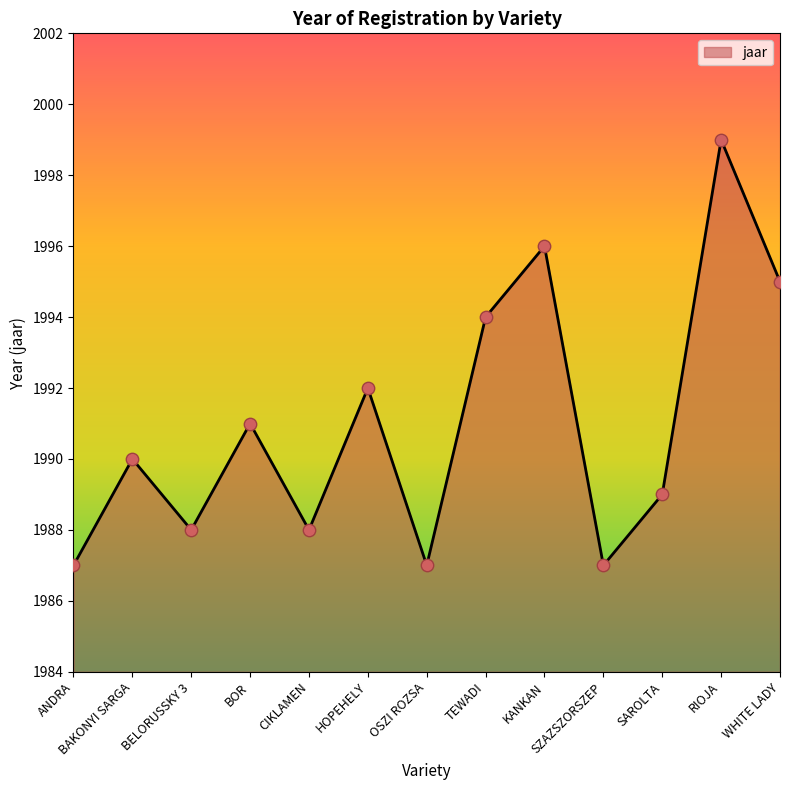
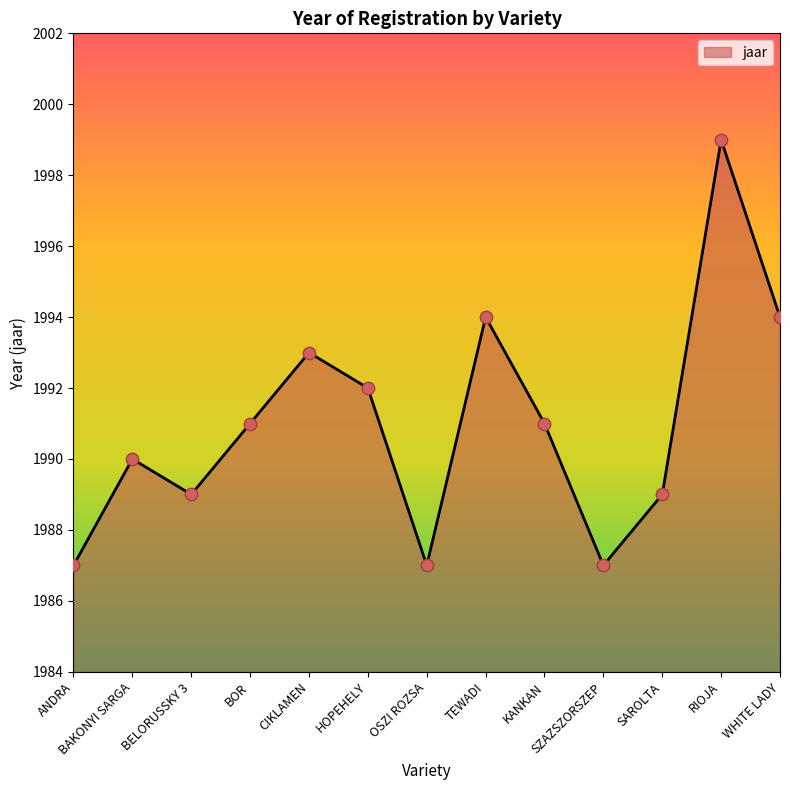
  {
    "ANDRA": 1987,
    "BAKONYI SARGA": 1990,
-   "BELORUSSKY 3": 1988,
+   "BELORUSSKY 3": 1989,
    "BOR": 1991,
-   "CIKLAMEN": 1988,
+   "CIKLAMEN": 1993,
    "HOPEHELY": 1992,
    "OSZI ROZSA": 1987,
    "TEWADI": 1994,
-   "KANKAN": 1996,
+   "KANKAN": 1991,
    "SZAZSZORSZEP": 1987,
    "SAROLTA": 1989,
    "RIOJA": 1999,
-   "WHITE LADY": 1995
+   "WHITE LADY": 1994
  }
